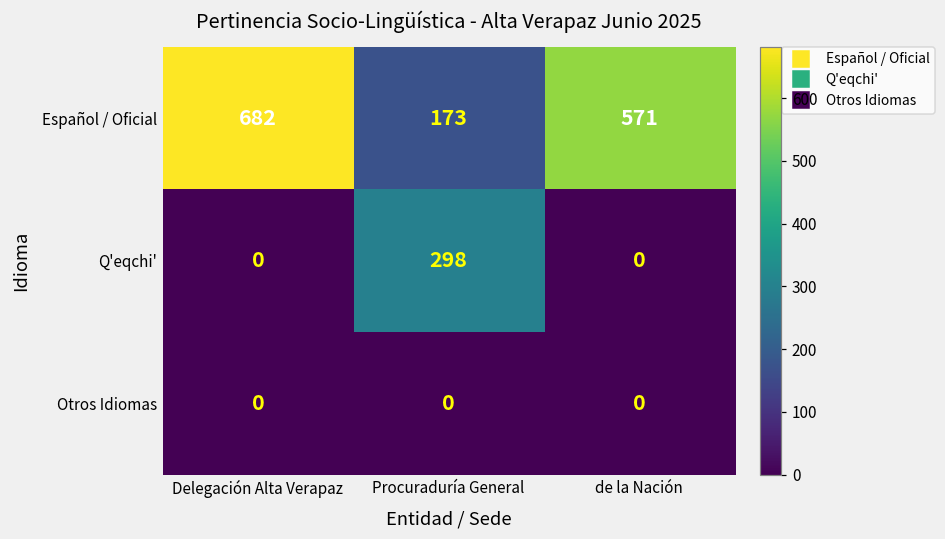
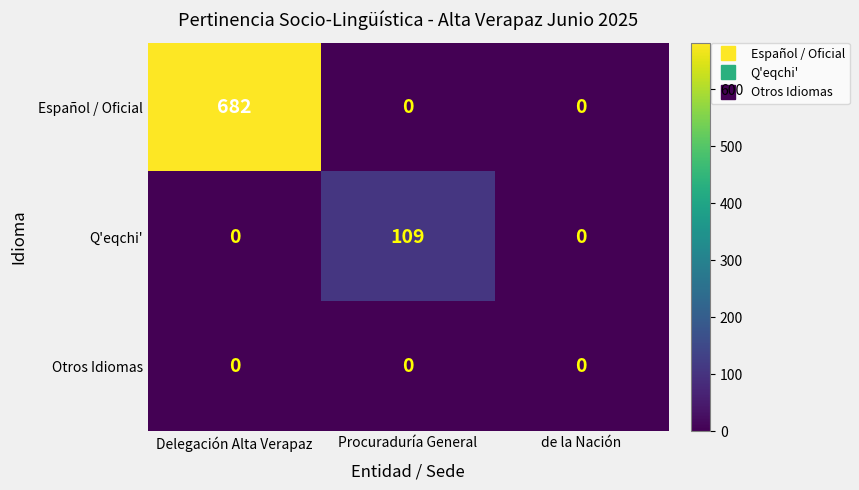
  {
    "Español / Oficial": {
      "Delegación Alta Verapaz": 682,
-     "Procuraduría General": 173,
-     "de la Nación": 571
+     "Procuraduría General": 0,
+     "de la Nación": 0
    },
    "Q'eqchi'": {
      "Delegación Alta Verapaz": 0,
-     "Procuraduría General": 298,
+     "Procuraduría General": 109,
      "de la Nación": 0
    },
    "Otros Idiomas": {
      "Delegación Alta Verapaz": 0,
      "Procuraduría General": 0,
      "de la Nación": 0
    }
  }
